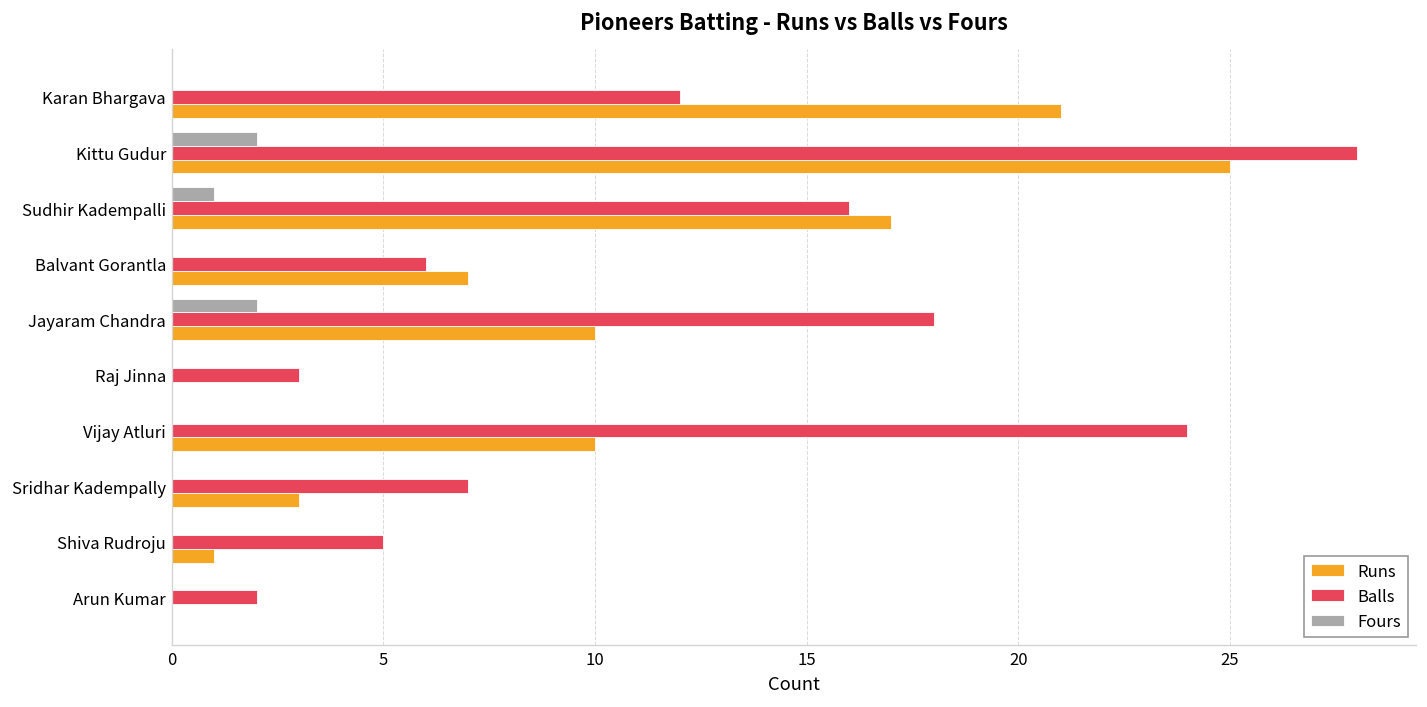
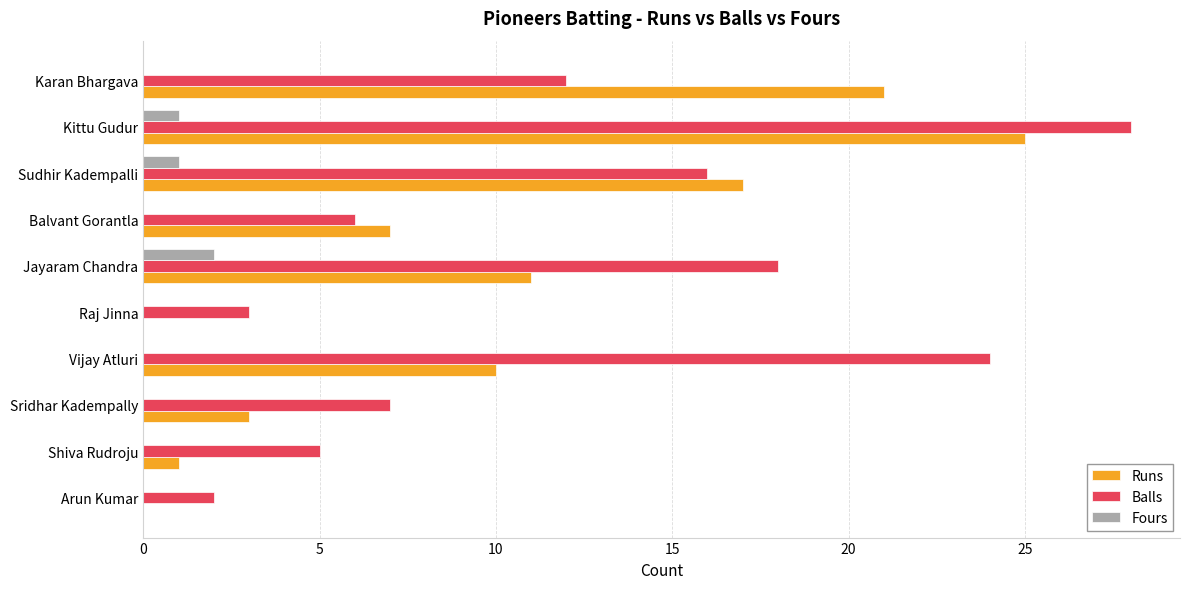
  {
    "Runs": {
      "Karan Bhargava": 21,
      "Kittu Gudur": 25,
      "Sudhir Kadempalli": 17,
      "Balvant Gorantla": 7,
-     "Jayaram Chandra": 10,
+     "Jayaram Chandra": 11,
      "Raj Jinna": 0,
      "Vijay Atluri": 10,
      "Sridhar Kadempally": 3,
      "Shiva Rudroju": 1,
      "Arun Kumar": 0
    },
    "Balls": {
      "Karan Bhargava": 12,
      "Kittu Gudur": 28,
      "Sudhir Kadempalli": 16,
      "Balvant Gorantla": 6,
      "Jayaram Chandra": 18,
      "Raj Jinna": 3,
      "Vijay Atluri": 24,
      "Sridhar Kadempally": 7,
      "Shiva Rudroju": 5,
      "Arun Kumar": 2
    },
    "Fours": {
      "Karan Bhargava": 0,
-     "Kittu Gudur": 2,
+     "Kittu Gudur": 1,
      "Sudhir Kadempalli": 1,
      "Balvant Gorantla": 0,
      "Jayaram Chandra": 2,
      "Raj Jinna": 0,
      "Vijay Atluri": 0,
      "Sridhar Kadempally": 0,
      "Shiva Rudroju": 0,
      "Arun Kumar": 0
    }
  }
